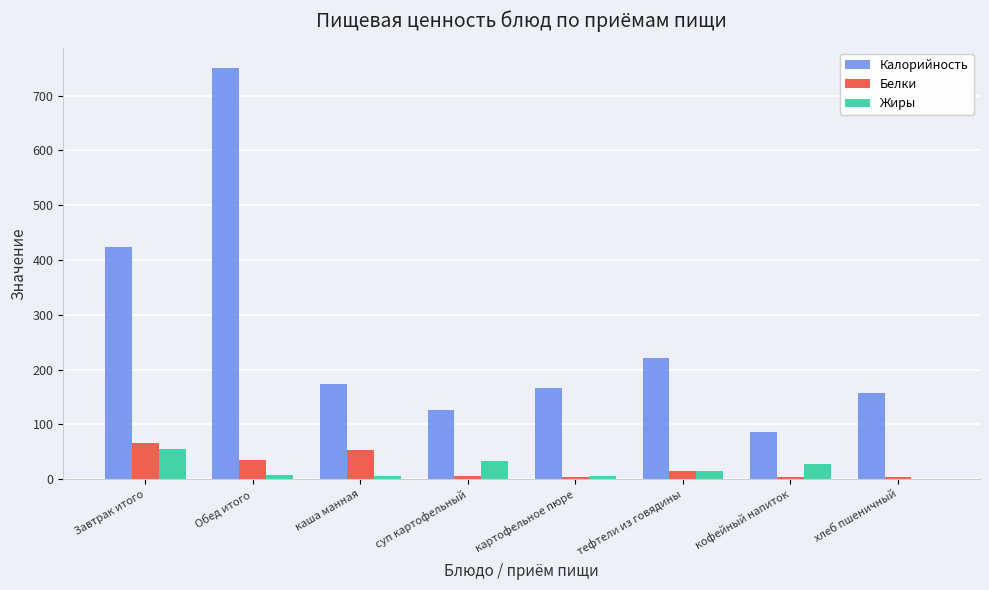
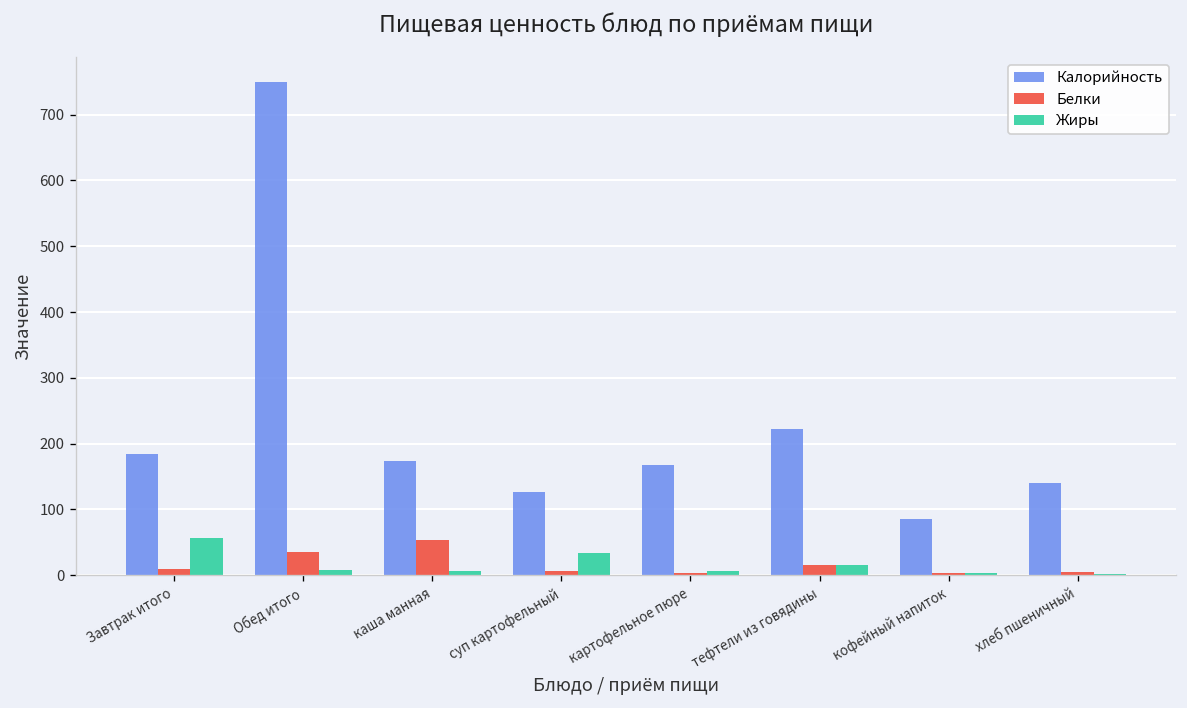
  {
    "Калорийность": {
-     "Завтрак итого": 420,
+     "Завтрак итого": 180,
      "Обед итого": 750,
      "каша манная": 170,
      "суп картофельный": 130,
      "картофельное пюре": 170,
      "тефтели из говядины": 220,
      "кофейный напиток": 90,
-     "хлеб пшеничный": 160
+     "хлеб пшеничный": 140
    },
    "Белки": {
-     "Завтрак итого": 70,
+     "Завтрак итого": 10,
      "Обед итого": 40,
      "каша манная": 50,
      "суп картофельный": 10,
      "тефтели из говядины": 20,
      "хлеб пшеничный": 10
    },
    "Жиры": {
      "Завтрак итого": 60,
      "Обед итого": 10,
      "каша манная": 10,
      "суп картофельный": 30,
      "картофельное пюре": 10,
      "тефтели из говядины": 20,
-     "кофейный напиток": 30
+     "кофейный напиток": 0
    }
  }
